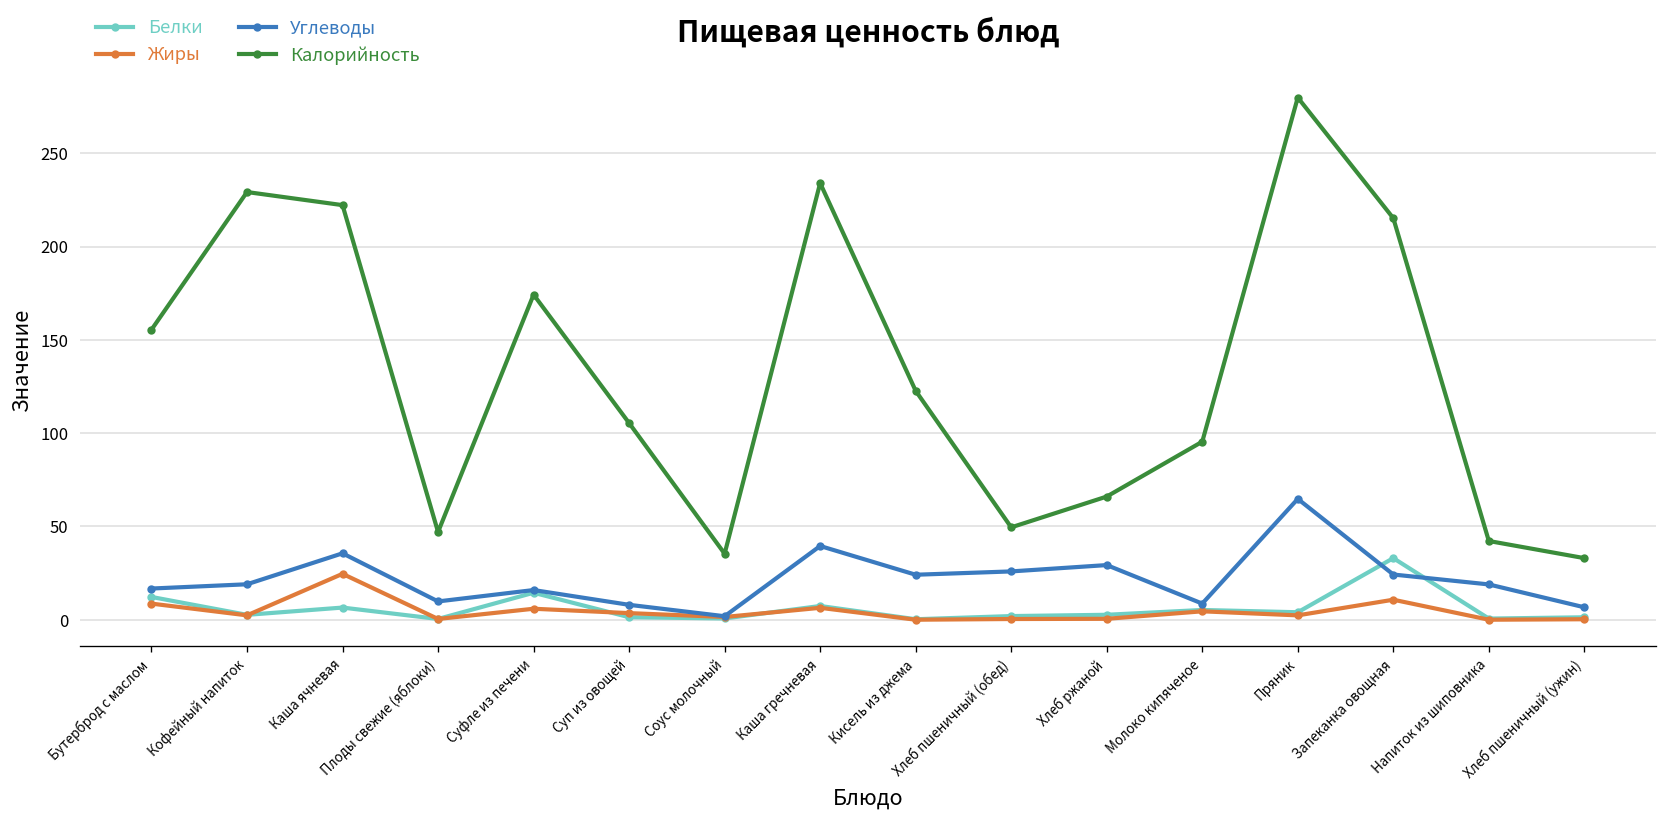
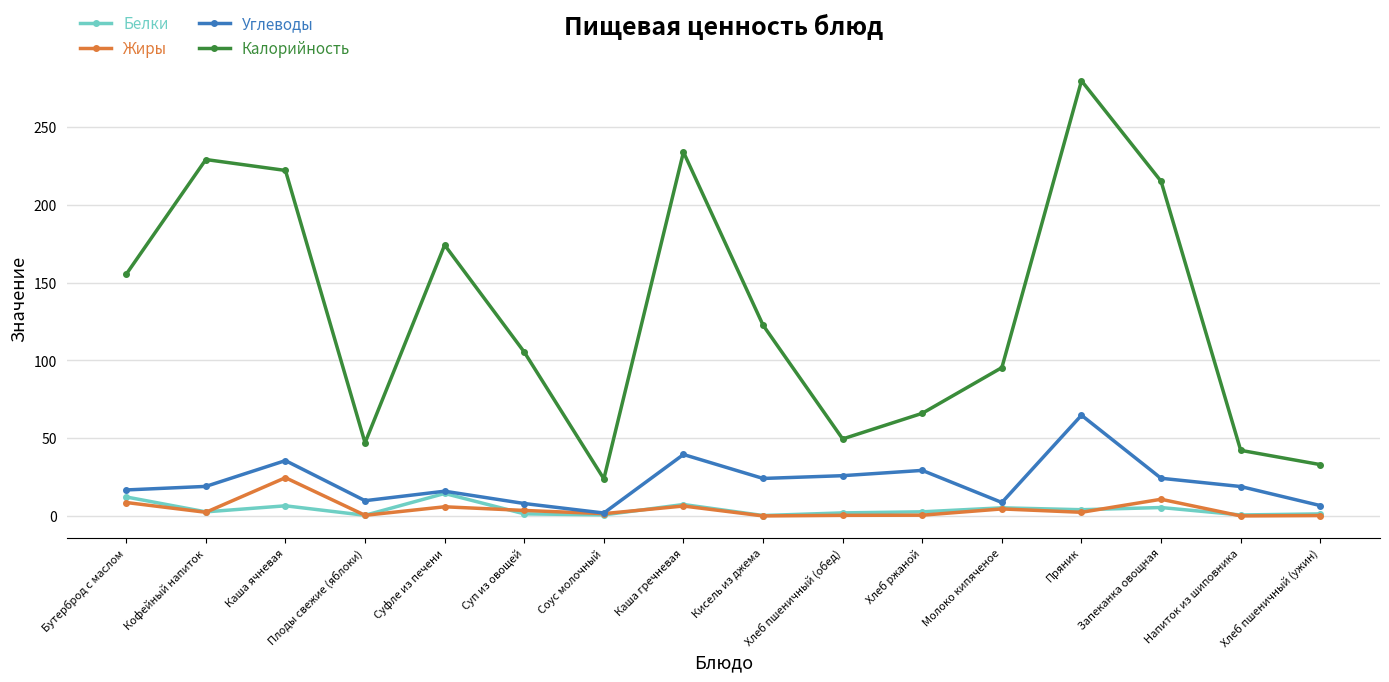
  {
    "Белки": {
      "Бутерброд с маслом": 12,
      "Каша ячневая": 7,
      "Суп из овощей": 1,
      "Хлеб ржаной": 3,
      "Пряник": 4,
-     "Запеканка овощная": 33
+     "Запеканка овощная": 5
    },
    "Жиры": {
      "Бутерброд с маслом": 9,
      "Каша ячневая": 25,
      "Суфле из печени": 6,
      "Суп из овощей": 4,
      "Хлеб ржаной": 0,
      "Пряник": 2,
      "Запеканка овощная": 11
    },
    "Углеводы": {
      "Бутерброд с маслом": 17,
      "Кофейный напиток": 19,
      "Каша ячневая": 36,
      "Плоды свежие (яблоки)": 10,
      "Суп из овощей": 8,
      "Каша гречневая": 40,
      "Кисель из джема": 24,
      "Хлеб пшеничный (обед)": 26,
      "Хлеб ржаной": 29,
      "Молоко кипяченое": 9,
      "Пряник": 65,
      "Запеканка овощная": 24,
      "Напиток из шиповника": 19,
      "Хлеб пшеничный (ужин)": 7
    },
    "Калорийность": {
      "Бутерброд с маслом": 155,
      "Кофейный напиток": 229,
      "Каша ячневая": 222,
      "Плоды свежие (яблоки)": 47,
      "Суфле из печени": 174,
      "Суп из овощей": 105,
-     "Соус молочный": 35,
+     "Соус молочный": 24,
      "Каша гречневая": 234,
      "Кисель из джема": 123,
      "Хлеб пшеничный (обед)": 50,
      "Хлеб ржаной": 66,
      "Молоко кипяченое": 95,
      "Пряник": 280,
      "Запеканка овощная": 215,
      "Напиток из шиповника": 42,
      "Хлеб пшеничный (ужин)": 33
    }
  }
